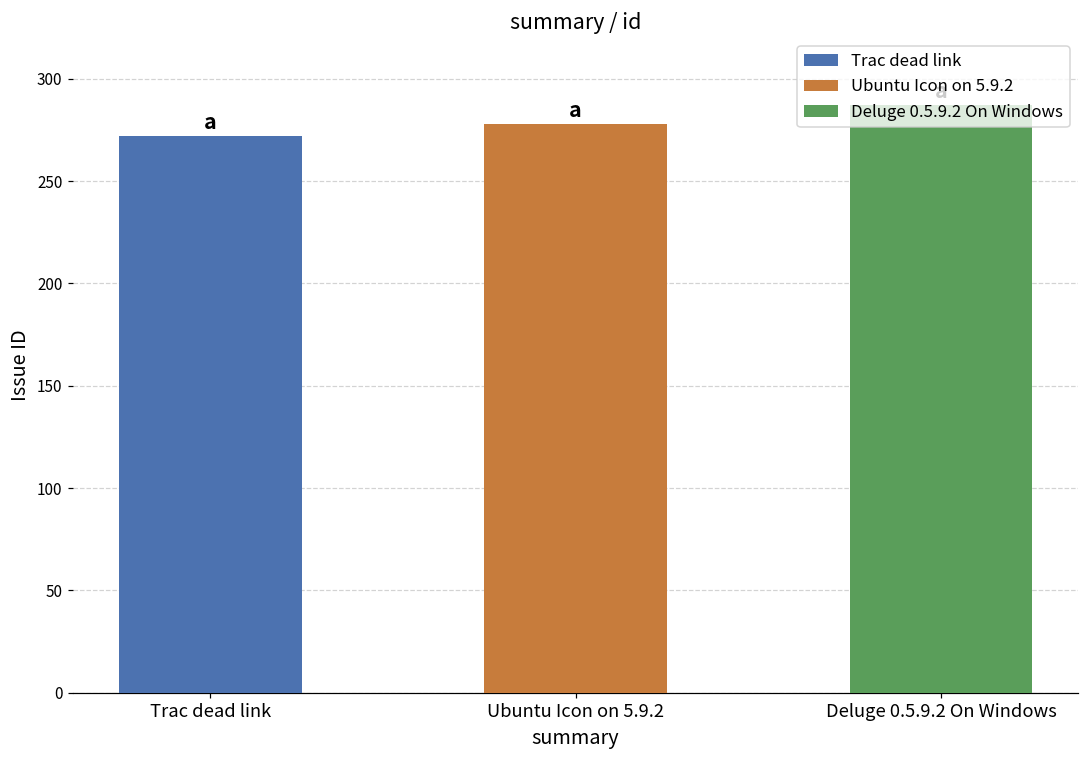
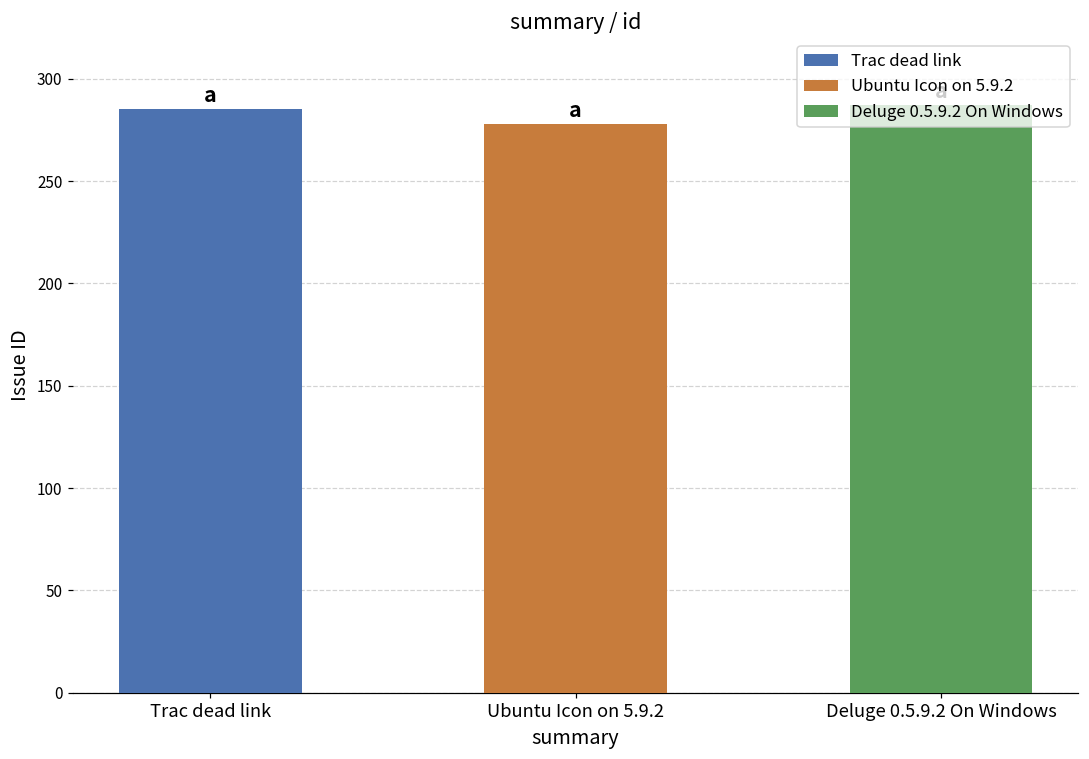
  {
-   "Trac dead link": 272,
+   "Trac dead link": 285,
    "Ubuntu Icon on 5.9.2": 278
  }
